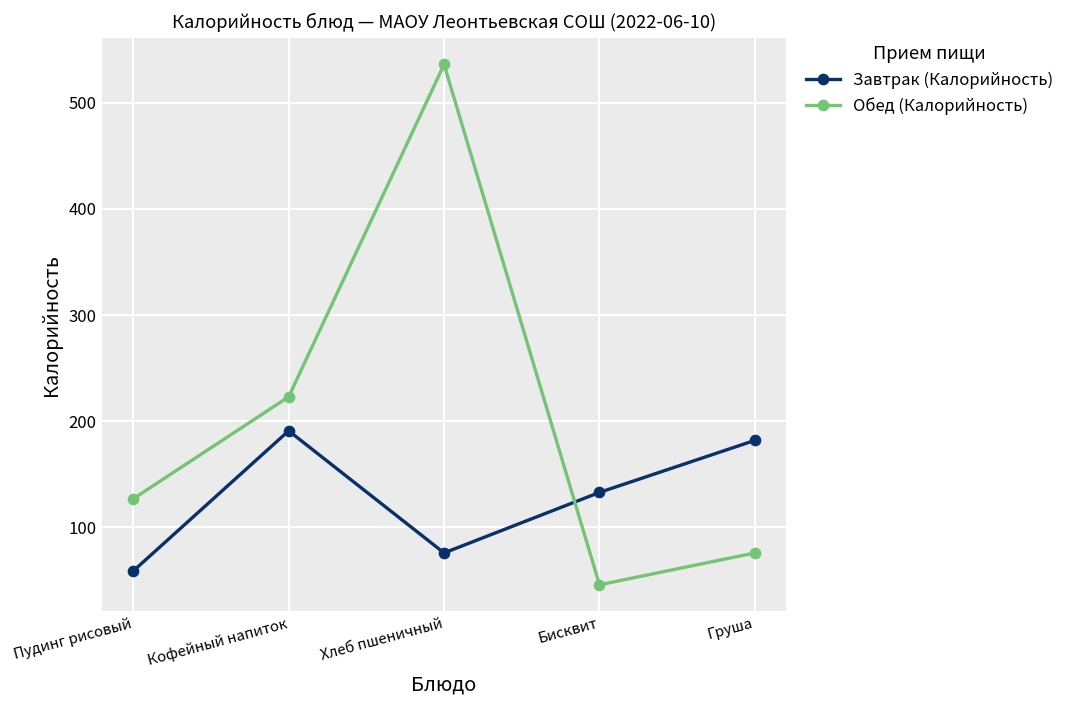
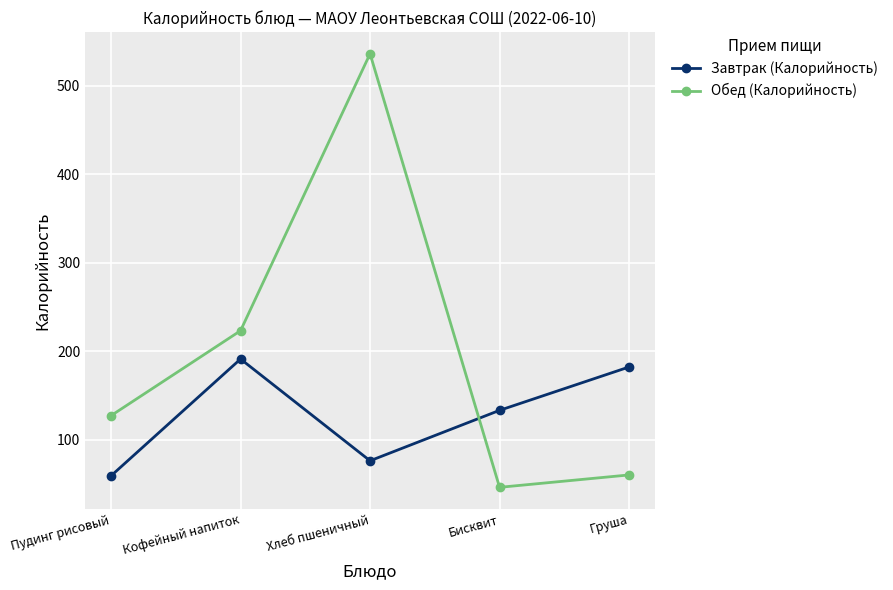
  {
    "Завтрак (Калорийность)": {
      "Пудинг рисовый": 60,
      "Кофейный напиток": 190,
      "Хлеб пшеничный": 80,
      "Бисквит": 130,
      "Груша": 180
    },
    "Обед (Калорийность)": {
      "Пудинг рисовый": 130,
      "Кофейный напиток": 220,
      "Хлеб пшеничный": 540,
      "Бисквит": 50,
-     "Груша": 80
+     "Груша": 60
    }
  }
